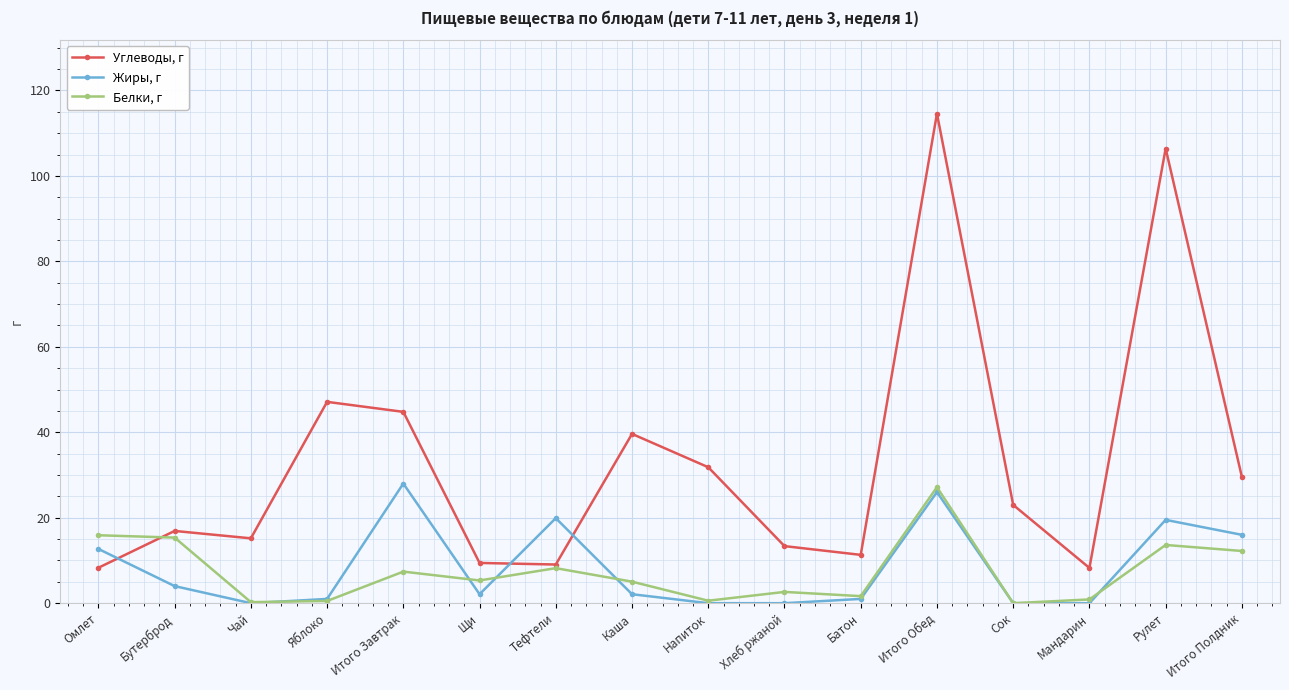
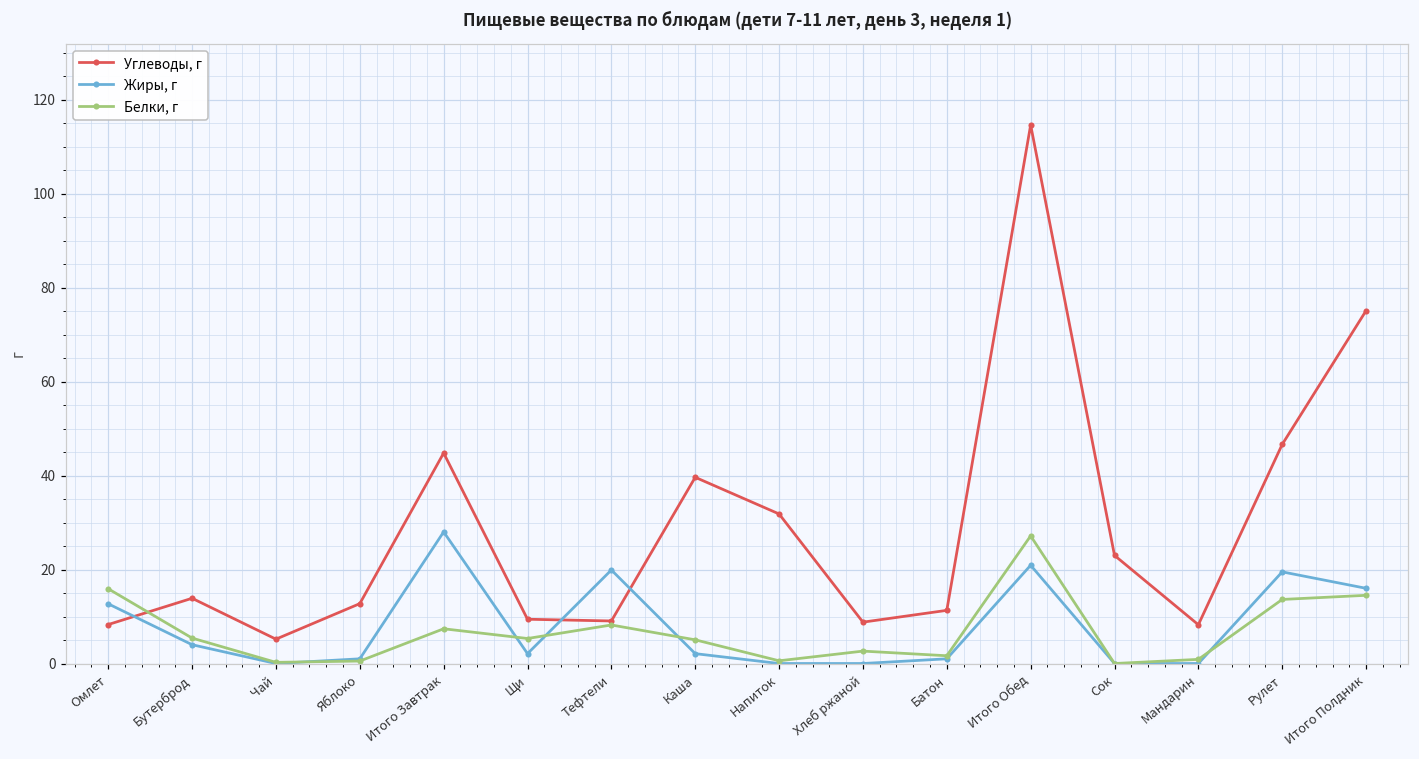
  {
    "Углеводы, г": {
      "Омлет": 8,
-     "Бутерброд": 17,
-     "Чай": 15,
-     "Яблоко": 47,
+     "Бутерброд": 14,
+     "Чай": 5,
+     "Яблоко": 13,
      "Итого Завтрак": 45,
      "Щи": 9,
      "Тефтели": 9,
      "Каша": 40,
      "Напиток": 32,
-     "Хлеб ржаной": 13,
+     "Хлеб ржаной": 9,
      "Батон": 11,
      "Итого Обед": 115,
      "Сок": 23,
      "Мандарин": 8,
-     "Рулет": 106,
-     "Итого Полдник": 30
+     "Рулет": 47,
+     "Итого Полдник": 75
    },
    "Жиры, г": {
      "Омлет": 13,
      "Бутерброд": 4,
      "Итого Завтрак": 28,
      "Щи": 2,
      "Тефтели": 20,
      "Каша": 2,
      "Хлеб ржаной": 0,
      "Батон": 1,
-     "Итого Обед": 26,
+     "Итого Обед": 21,
      "Мандарин": 0,
      "Рулет": 20,
      "Итого Полдник": 16
    },
    "Белки, г": {
      "Омлет": 16,
-     "Бутерброд": 15,
+     "Бутерброд": 5,
      "Итого Завтрак": 7,
      "Щи": 5,
      "Тефтели": 8,
      "Каша": 5,
      "Хлеб ржаной": 3,
      "Батон": 2,
      "Итого Обед": 27,
      "Мандарин": 1,
      "Рулет": 14,
-     "Итого Полдник": 12
+     "Итого Полдник": 15
    }
  }
